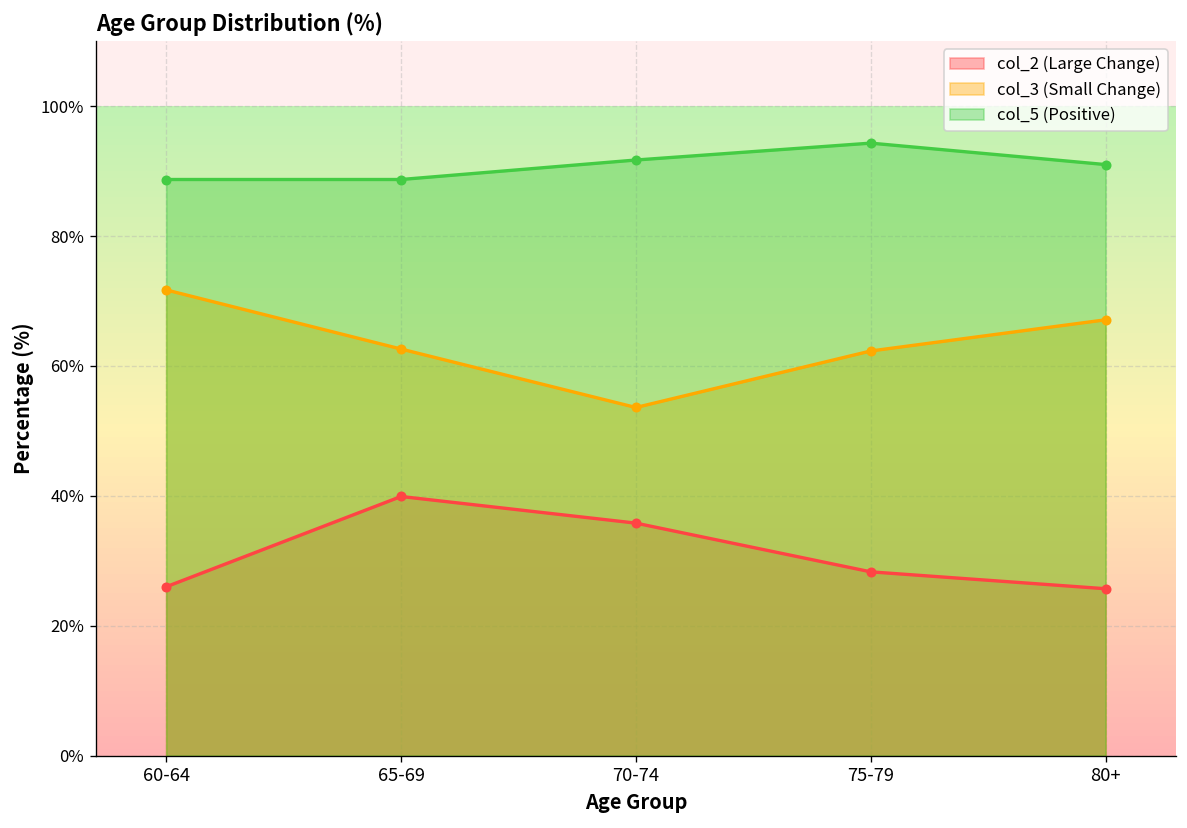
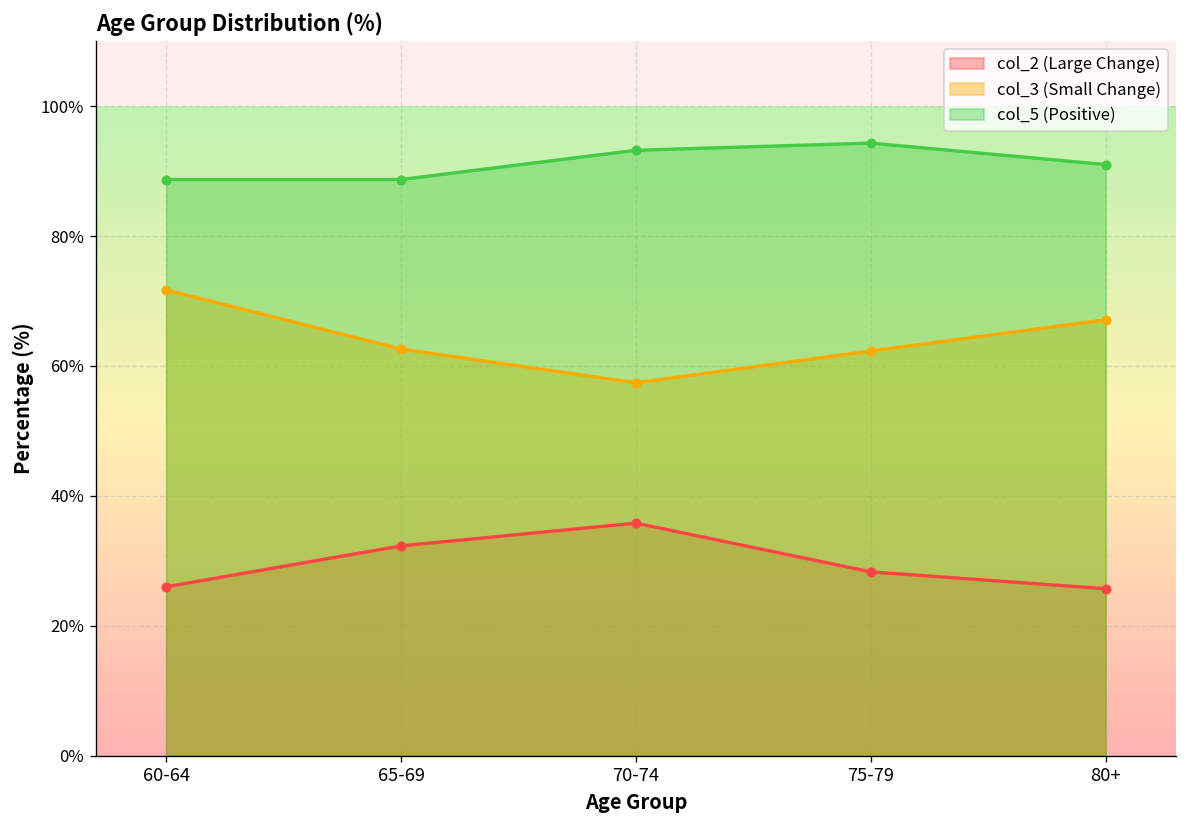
  {
    "col_2 (Large Change)": {
      "60-64": "26%",
-     "65-69": "40%",
+     "65-69": "32%",
      "70-74": "36%",
      "75-79": "28%",
      "80+": "26%"
    },
    "col_3 (Small Change)": {
      "60-64": "72%",
      "65-69": "63%",
-     "70-74": "54%",
+     "70-74": "57%",
      "75-79": "62%",
      "80+": "67%"
    },
    "col_5 (Positive)": {
      "60-64": "89%",
      "65-69": "89%",
-     "70-74": "92%",
+     "70-74": "93%",
      "75-79": "94%",
      "80+": "91%"
    }
  }
